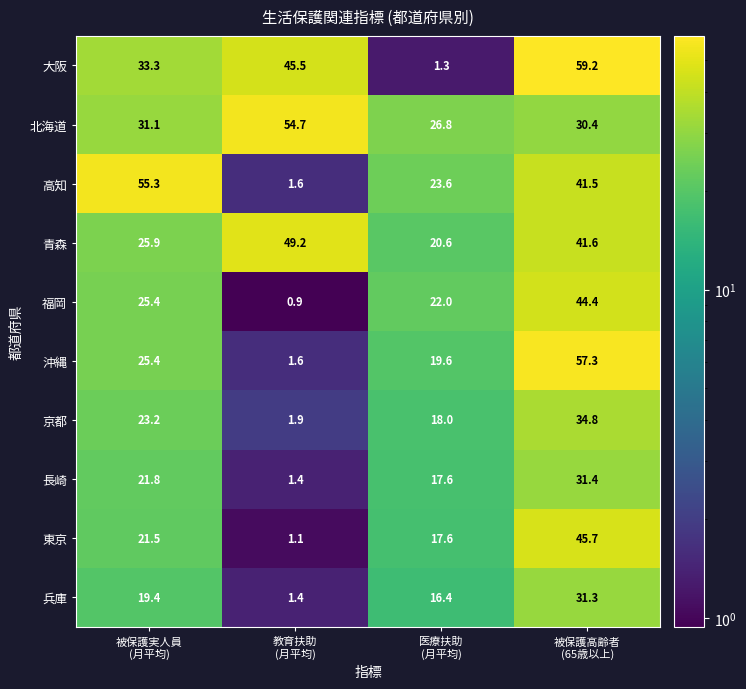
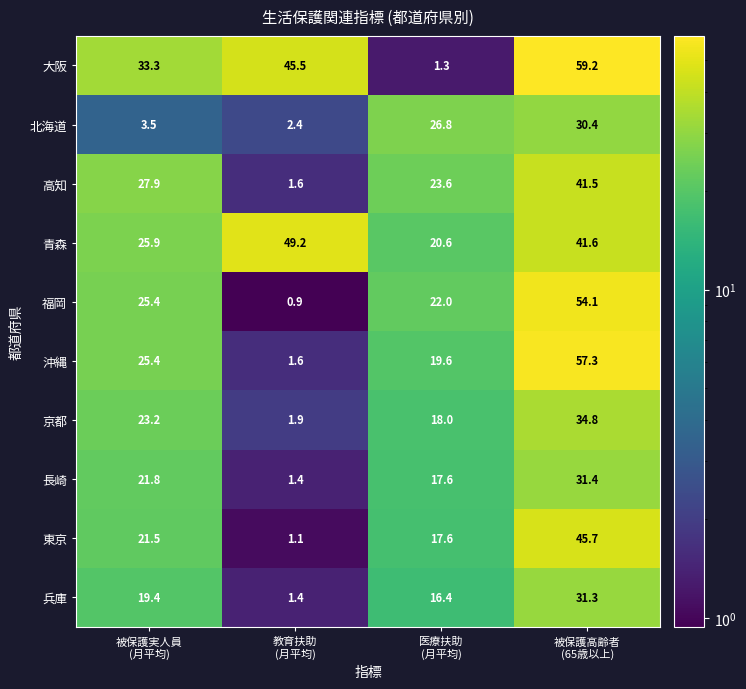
  {
    "大阪": {
      "被保護実人員 (月平均)": 33.3,
      "教育扶助 (月平均)": 45.5,
      "医療扶助 (月平均)": 1.3,
      "被保護高齢者 (65歳以上)": 59.2
    },
    "北海道": {
-     "被保護実人員 (月平均)": 31.1,
-     "教育扶助 (月平均)": 54.7,
+     "被保護実人員 (月平均)": 3.5,
+     "教育扶助 (月平均)": 2.4,
      "医療扶助 (月平均)": 26.8,
      "被保護高齢者 (65歳以上)": 30.4
    },
    "高知": {
-     "被保護実人員 (月平均)": 55.3,
+     "被保護実人員 (月平均)": 27.9,
      "教育扶助 (月平均)": 1.6,
      "医療扶助 (月平均)": 23.6,
      "被保護高齢者 (65歳以上)": 41.5
    },
    "青森": {
      "被保護実人員 (月平均)": 25.9,
      "教育扶助 (月平均)": 49.2,
      "医療扶助 (月平均)": 20.6,
      "被保護高齢者 (65歳以上)": 41.6
    },
    "福岡": {
      "被保護実人員 (月平均)": 25.4,
      "教育扶助 (月平均)": 0.9,
      "医療扶助 (月平均)": 22.0,
-     "被保護高齢者 (65歳以上)": 44.4
+     "被保護高齢者 (65歳以上)": 54.1
    },
    "沖縄": {
      "被保護実人員 (月平均)": 25.4,
      "教育扶助 (月平均)": 1.6,
      "医療扶助 (月平均)": 19.6,
      "被保護高齢者 (65歳以上)": 57.3
    },
    "京都": {
      "被保護実人員 (月平均)": 23.2,
      "教育扶助 (月平均)": 1.9,
      "医療扶助 (月平均)": 18.0,
      "被保護高齢者 (65歳以上)": 34.8
    },
    "長崎": {
      "被保護実人員 (月平均)": 21.8,
      "教育扶助 (月平均)": 1.4,
      "医療扶助 (月平均)": 17.6,
      "被保護高齢者 (65歳以上)": 31.4
    },
    "東京": {
      "被保護実人員 (月平均)": 21.5,
      "教育扶助 (月平均)": 1.1,
      "医療扶助 (月平均)": 17.6,
      "被保護高齢者 (65歳以上)": 45.7
    },
    "兵庫": {
      "被保護実人員 (月平均)": 19.4,
      "教育扶助 (月平均)": 1.4,
      "医療扶助 (月平均)": 16.4,
      "被保護高齢者 (65歳以上)": 31.3
    }
  }
